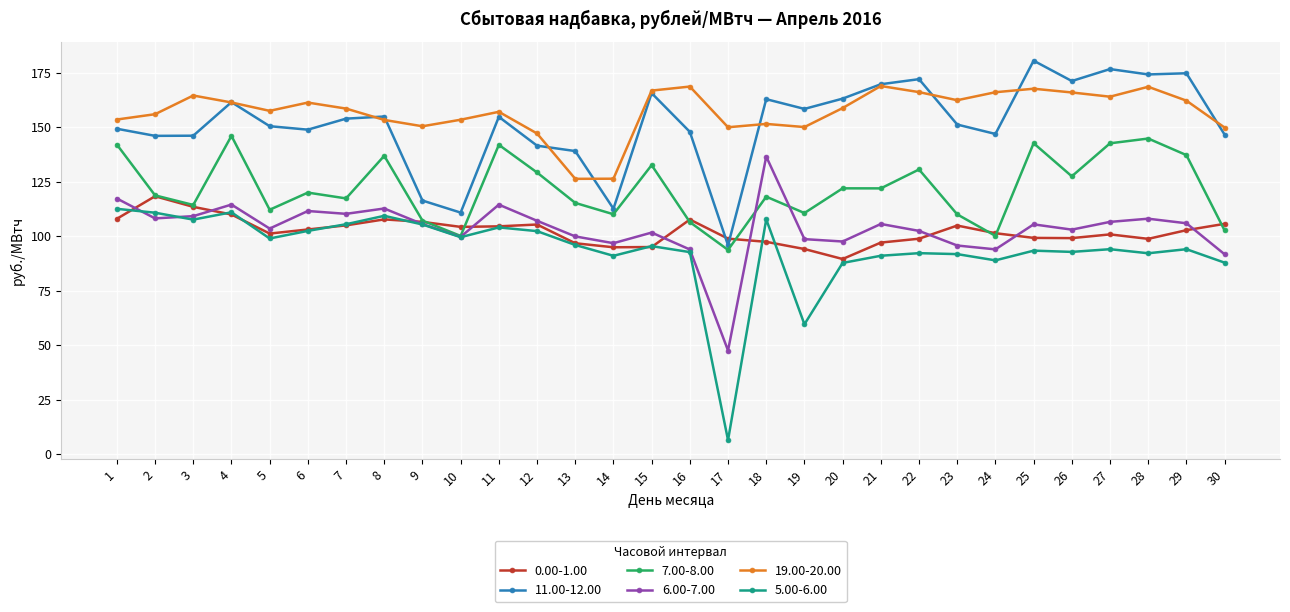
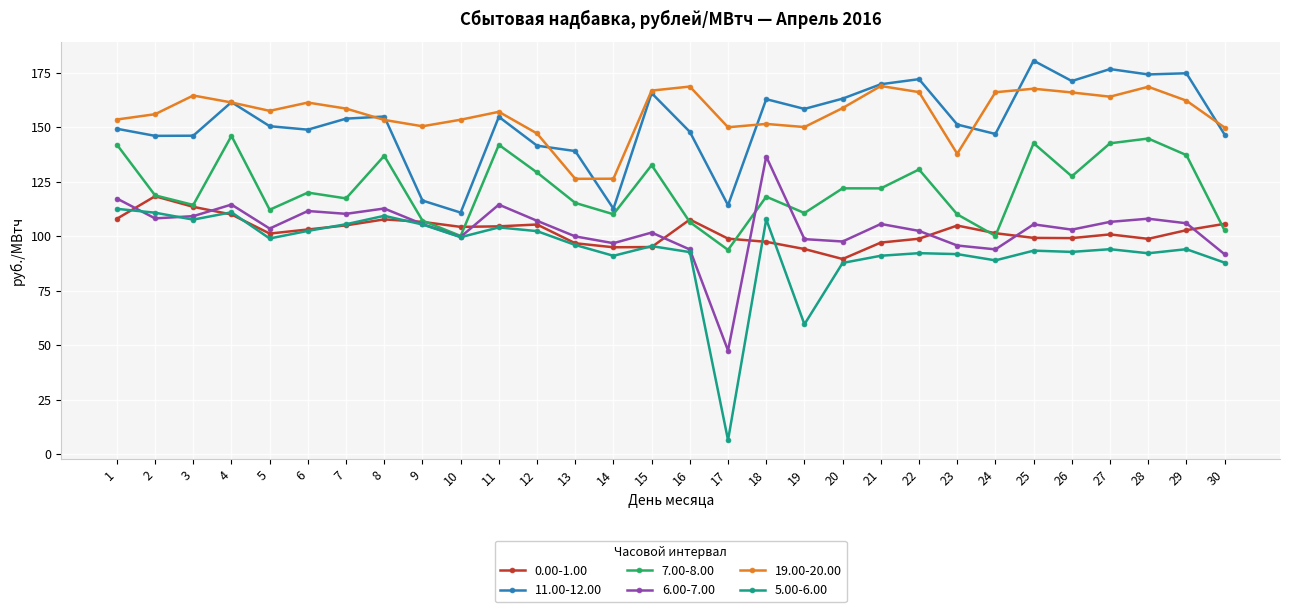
  {
    "0.00-1.00": {
      "1": 108,
      "5": 101,
      "8": 108,
      "10": 104,
      "12": 105,
      "14": 95,
      "16": 108,
      "17": 99,
      "18": 97,
      "19": 94,
      "20": 90,
      "21": 97,
      "22": 99,
      "23": 105,
      "24": 101,
      "25": 99,
      "26": 99,
      "27": 101,
      "28": 99,
      "29": 103,
      "30": 106
    },
    "11.00-12.00": {
      "1": 149,
      "2": 146,
      "3": 146,
      "5": 151,
      "6": 149,
      "7": 154,
      "8": 155,
      "9": 116,
      "10": 111,
      "11": 155,
      "12": 142,
      "13": 139,
      "14": 113,
      "15": 166,
      "16": 148,
-     "17": 96,
+     "17": 114,
      "18": 163,
      "19": 158,
      "20": 163,
      "22": 172,
      "23": 151,
      "24": 147,
      "25": 181,
      "26": 171,
      "27": 177,
      "28": 174,
      "29": 175,
      "30": 147
    },
    "6.00-7.00": {
      "1": 117,
      "2": 108,
      "3": 109,
      "4": 115,
      "5": 104,
      "6": 112,
      "7": 110,
      "8": 113,
      "11": 114,
      "12": 107,
      "13": 100,
      "14": 97,
      "15": 102,
      "16": 94,
      "17": 48,
      "18": 137,
      "19": 99,
      "20": 98,
      "21": 106,
      "22": 102,
      "23": 96,
      "24": 94,
      "25": 105,
      "26": 103,
      "27": 107,
      "28": 108,
      "29": 106,
      "30": 92
    },
    "19.00-20.00": {
      "1": 154,
      "2": 156,
      "3": 165,
      "5": 158,
      "6": 161,
      "7": 159,
      "8": 153,
      "9": 150,
      "10": 153,
      "11": 157,
      "12": 147,
      "13": 126,
      "14": 126,
      "15": 167,
      "16": 169,
      "17": 150,
      "18": 152,
      "19": 150,
      "20": 159,
      "22": 166,
-     "23": 162,
+     "23": 138,
      "24": 166,
      "25": 168,
      "26": 166,
      "27": 164,
      "28": 169,
      "29": 162,
      "30": 150
    }
  }
